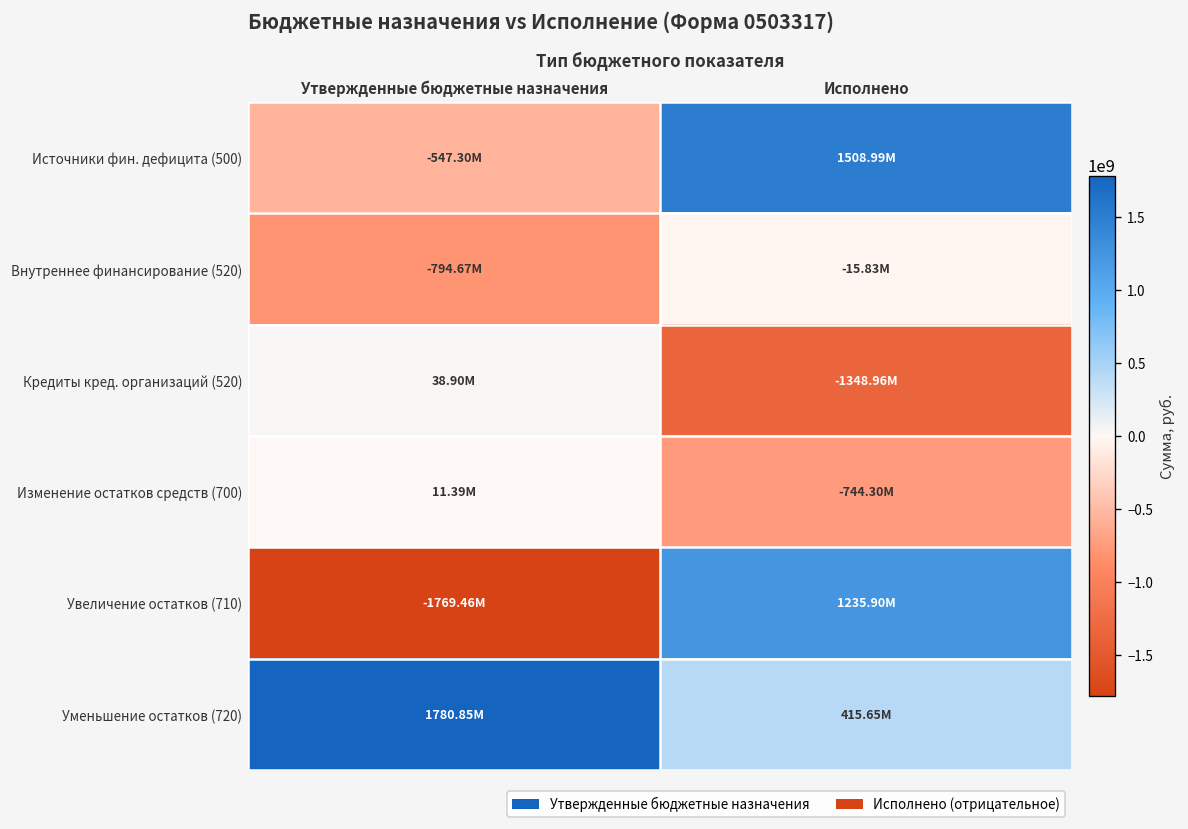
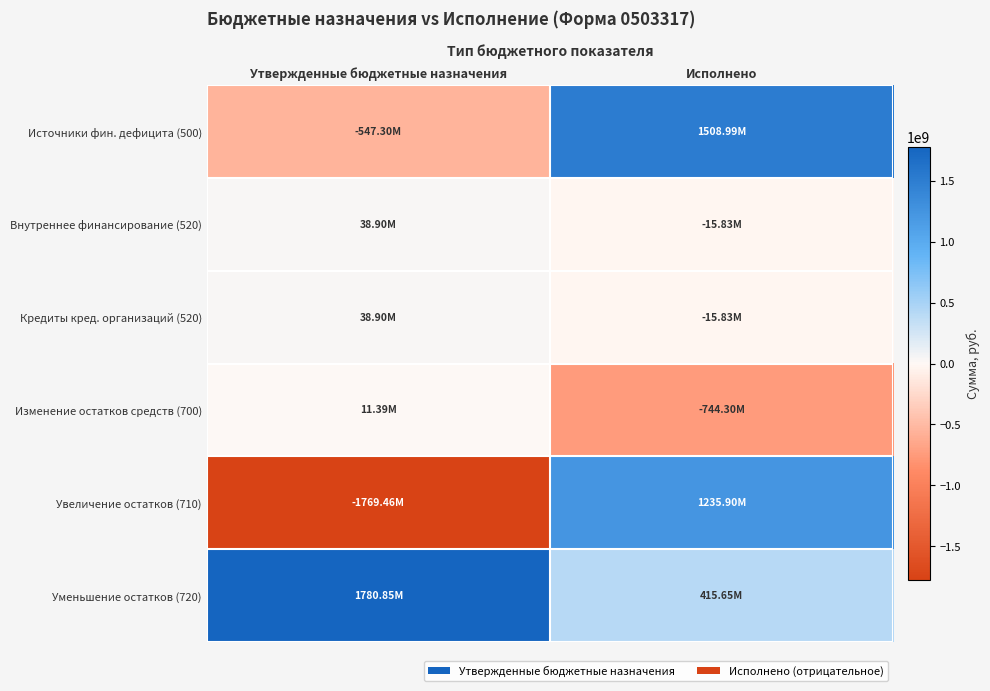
  {
    "Источники фин. дефицита (500)": {
      "Утвержденные бюджетные назначения": "-547.30M",
      "Исполнено": "1508.99M"
    },
    "Внутреннее финансирование (520)": {
-     "Утвержденные бюджетные назначения": "-794.67M",
+     "Утвержденные бюджетные назначения": "38.90M",
      "Исполнено": "-15.83M"
    },
    "Кредиты кред. организаций (520)": {
      "Утвержденные бюджетные назначения": "38.90M",
-     "Исполнено": "-1348.96M"
+     "Исполнено": "-15.83M"
    },
    "Изменение остатков средств (700)": {
      "Утвержденные бюджетные назначения": "11.39M",
      "Исполнено": "-744.30M"
    },
    "Увеличение остатков (710)": {
      "Утвержденные бюджетные назначения": "-1769.46M",
      "Исполнено": "1235.90M"
    },
    "Уменьшение остатков (720)": {
      "Утвержденные бюджетные назначения": "1780.85M",
      "Исполнено": "415.65M"
    }
  }
